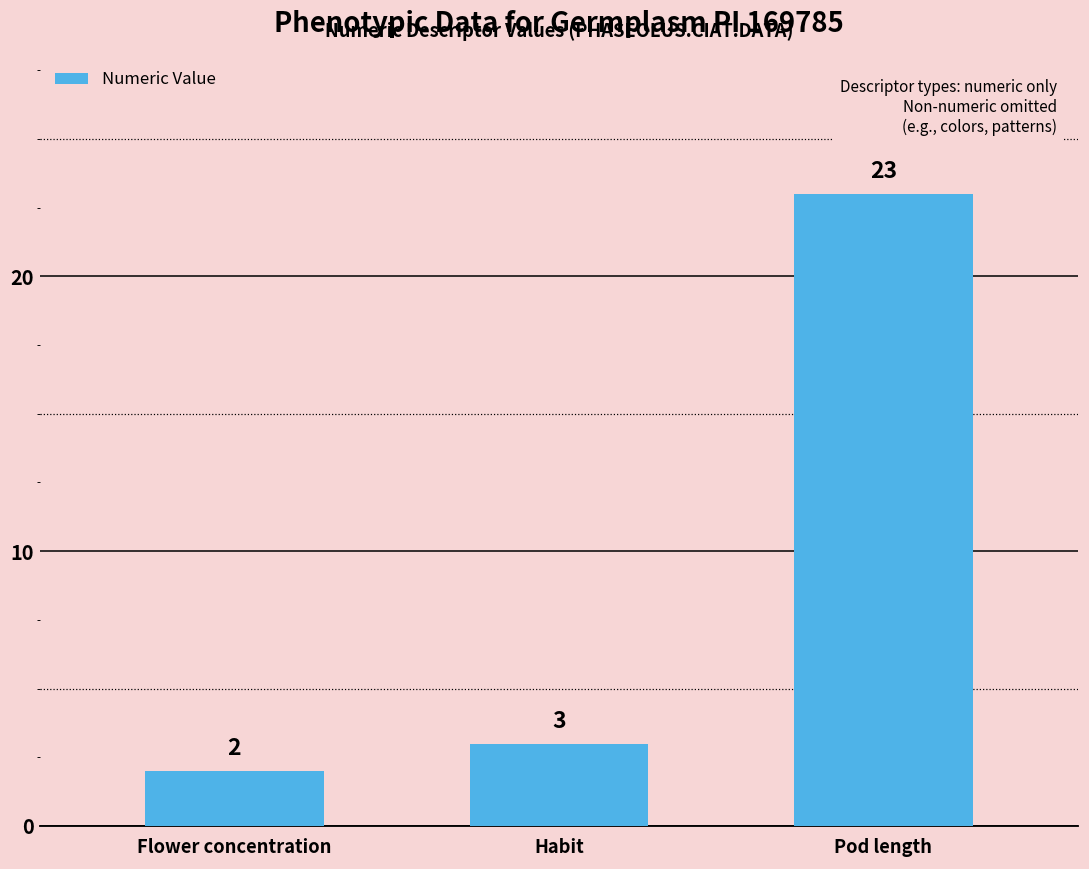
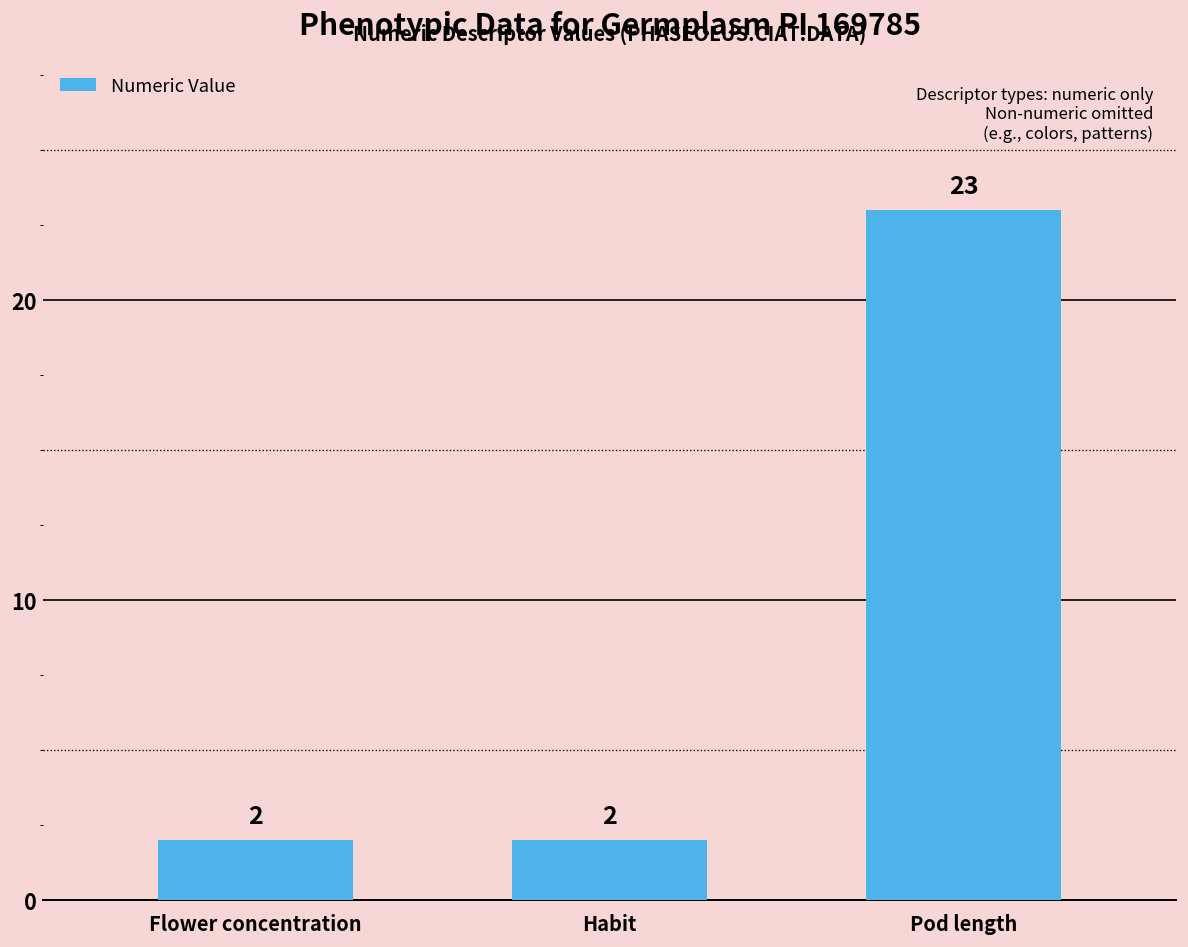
  {
    "Flower concentration": 2,
-   "Habit": 3,
+   "Habit": 2,
    "Pod length": 23
  }
